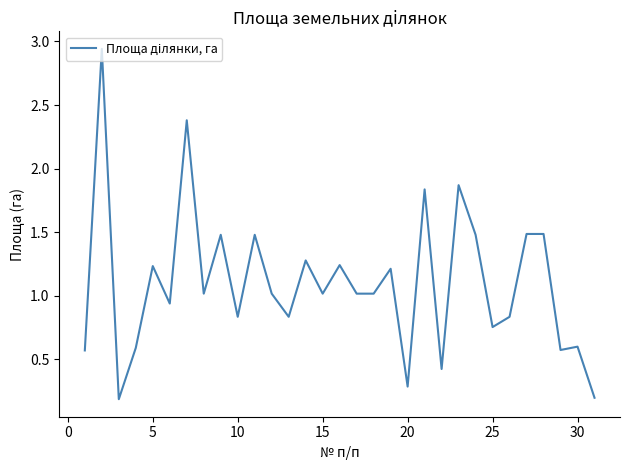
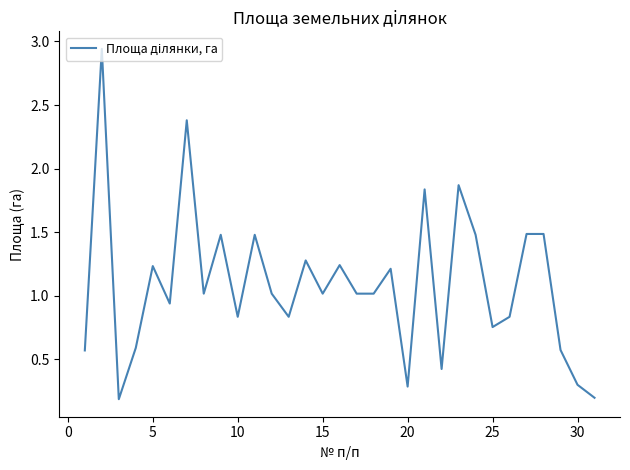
  {
    "5": 1.23,
    "10": 0.83,
    "15": 1.0,
    "20": 0.3,
    "25": 0.75,
-   "30": 0.6
+   "30": 0.3
  }
